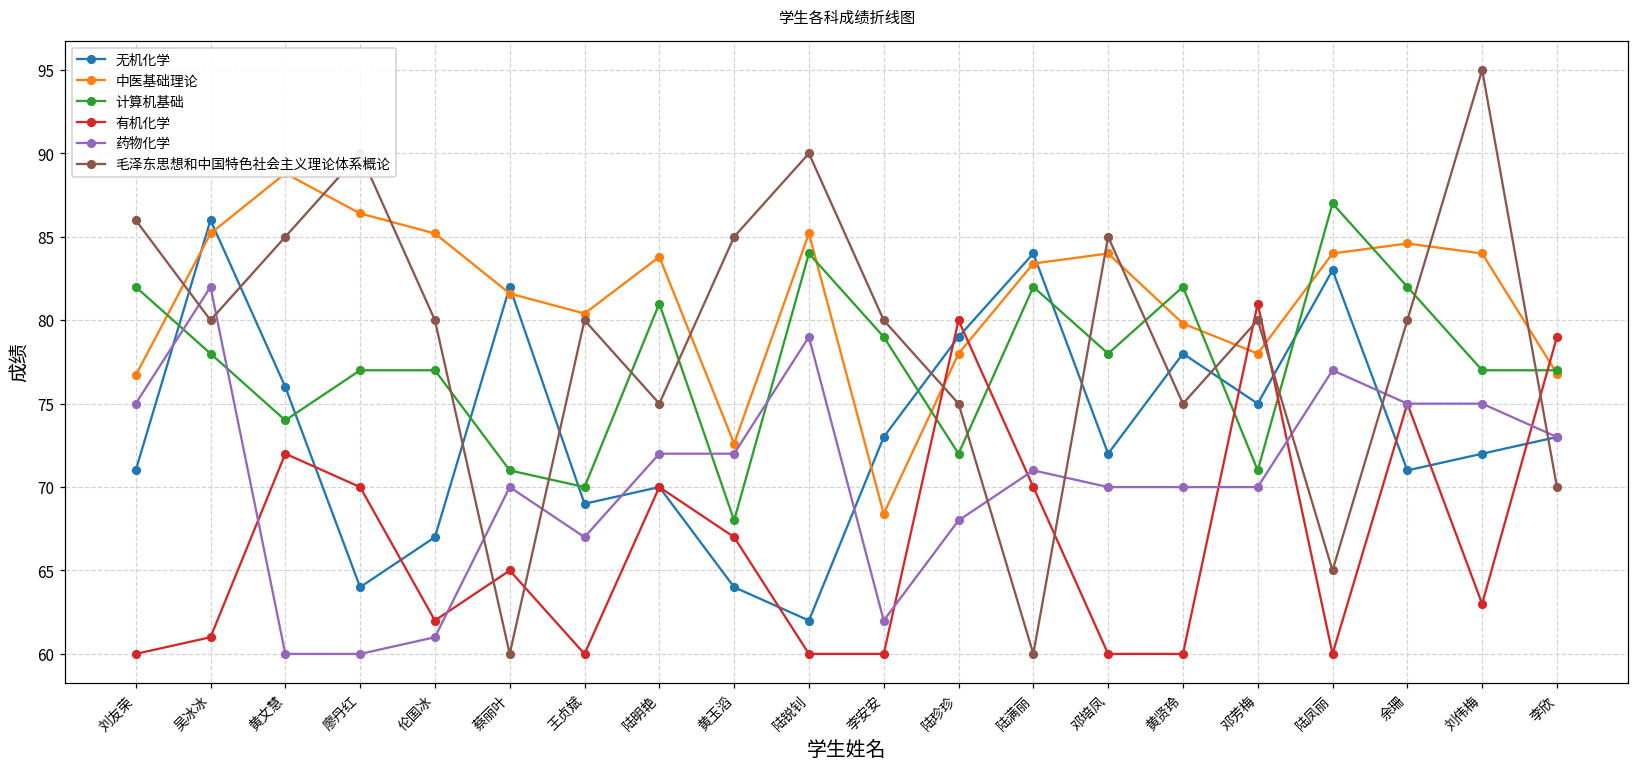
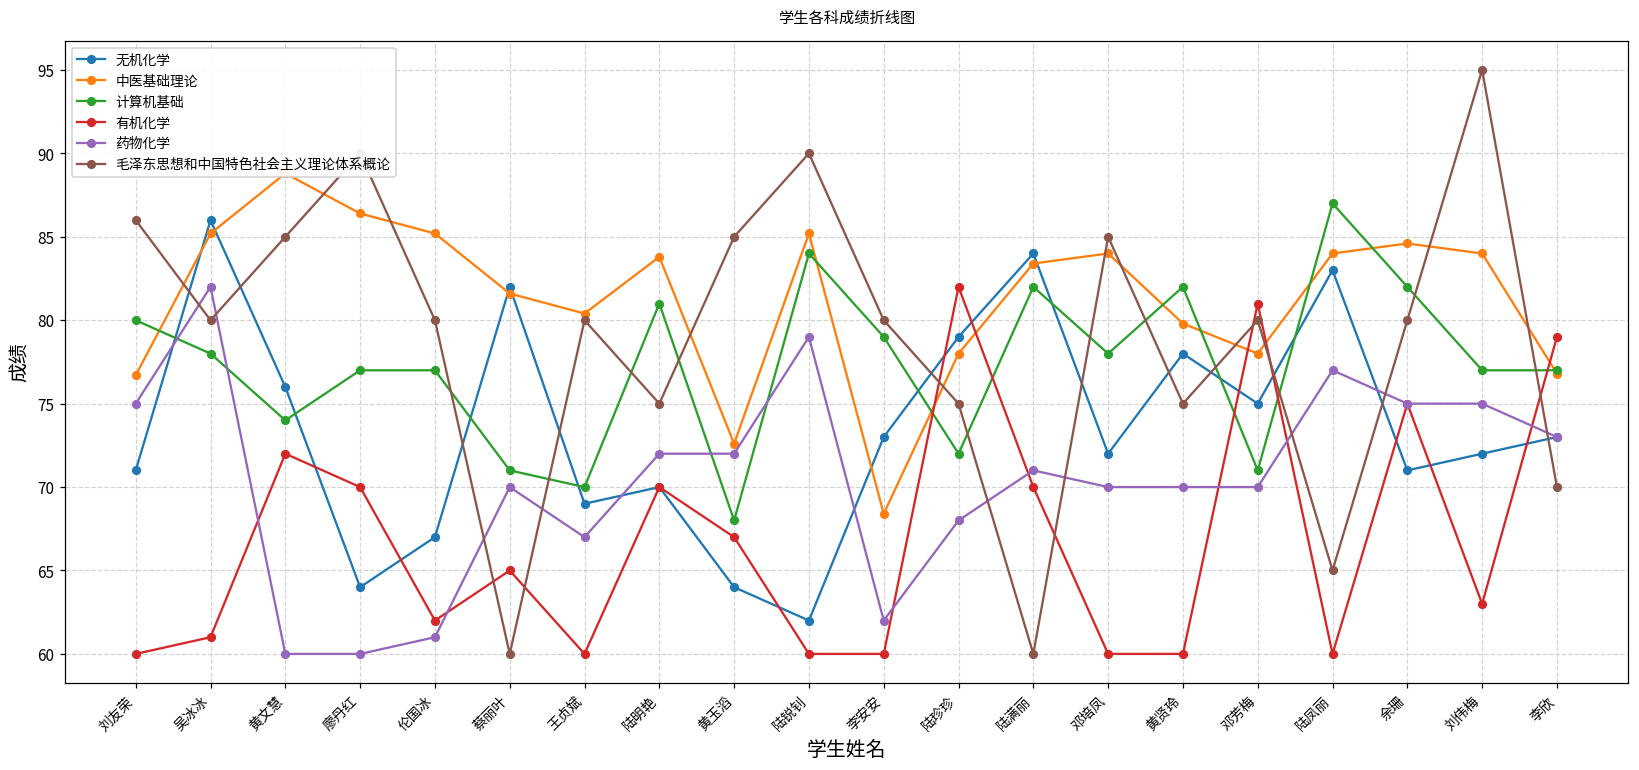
  {
    "无机化学": {
      "刘友荣": 71,
      "吴冰冰": 86,
      "黄文慧": 76,
      "廖丹红": 64,
      "伦国冰": 67,
      "蔡丽叶": 82,
      "王贞斌": 69,
      "黄玉滔": 64,
      "陆锐钊": 62,
      "李安安": 73,
      "陆珍珍": 79,
      "陆满丽": 84,
      "邓培凤": 72,
      "黄贤玲": 78,
      "邓芳梅": 75,
      "陆凤丽": 83,
      "余珊": 71,
      "刘伟梅": 72
    },
    "中医基础理论": {
      "刘友荣": 76.7,
      "吴冰冰": 85.2,
      "廖丹红": 86.4,
      "伦国冰": 85.2,
      "蔡丽叶": 81.6,
      "王贞斌": 80.4,
      "陆明艳": 83.8,
      "黄玉滔": 72.6,
      "陆锐钊": 85.2,
      "李安安": 68.4,
      "陆珍珍": 78,
      "陆满丽": 83.4,
      "邓培凤": 84,
      "黄贤玲": 79.8,
      "邓芳梅": 78,
      "陆凤丽": 84,
      "余珊": 84.6,
      "刘伟梅": 84,
      "李欣": 76.8
    },
    "计算机基础": {
-     "刘友荣": 82,
+     "刘友荣": 80,
      "吴冰冰": 78,
      "黄文慧": 74,
      "廖丹红": 77,
      "伦国冰": 77,
      "蔡丽叶": 71,
      "王贞斌": 70,
      "陆明艳": 81,
      "黄玉滔": 68,
      "陆锐钊": 84,
      "李安安": 79,
      "陆珍珍": 72,
      "陆满丽": 82,
      "邓培凤": 78,
      "黄贤玲": 82,
      "邓芳梅": 71,
      "陆凤丽": 87,
      "余珊": 82,
      "刘伟梅": 77,
      "李欣": 77
    },
    "有机化学": {
      "刘友荣": 60,
      "吴冰冰": 61,
      "黄文慧": 72,
      "廖丹红": 70,
      "伦国冰": 62,
      "蔡丽叶": 65,
      "王贞斌": 60,
      "黄玉滔": 67,
      "陆锐钊": 60,
      "李安安": 60,
-     "陆珍珍": 80,
+     "陆珍珍": 82,
      "陆满丽": 70,
      "邓培凤": 60,
      "黄贤玲": 60,
      "邓芳梅": 81,
      "陆凤丽": 60,
      "刘伟梅": 63,
      "李欣": 79
    },
    "药物化学": {
      "刘友荣": 75,
      "吴冰冰": 82,
      "黄文慧": 60,
      "廖丹红": 60,
      "伦国冰": 61,
      "蔡丽叶": 70,
      "王贞斌": 67,
      "陆明艳": 72,
      "黄玉滔": 72,
      "陆锐钊": 79,
      "李安安": 62,
      "陆珍珍": 68,
      "陆满丽": 71,
      "邓培凤": 70,
      "黄贤玲": 70,
      "邓芳梅": 70,
      "陆凤丽": 77,
      "刘伟梅": 75
    },
    "毛泽东思想和中国特色社会主义理论体系概论": {
      "刘友荣": 86,
      "吴冰冰": 80,
      "黄文慧": 85,
      "伦国冰": 80,
      "蔡丽叶": 60,
      "王贞斌": 80,
      "陆明艳": 75,
      "黄玉滔": 85,
      "陆锐钊": 90,
      "李安安": 80,
      "陆珍珍": 75,
      "陆满丽": 60,
      "邓培凤": 85,
      "黄贤玲": 75,
      "邓芳梅": 80,
      "陆凤丽": 65,
      "余珊": 80,
      "刘伟梅": 95,
      "李欣": 70
    }
  }
